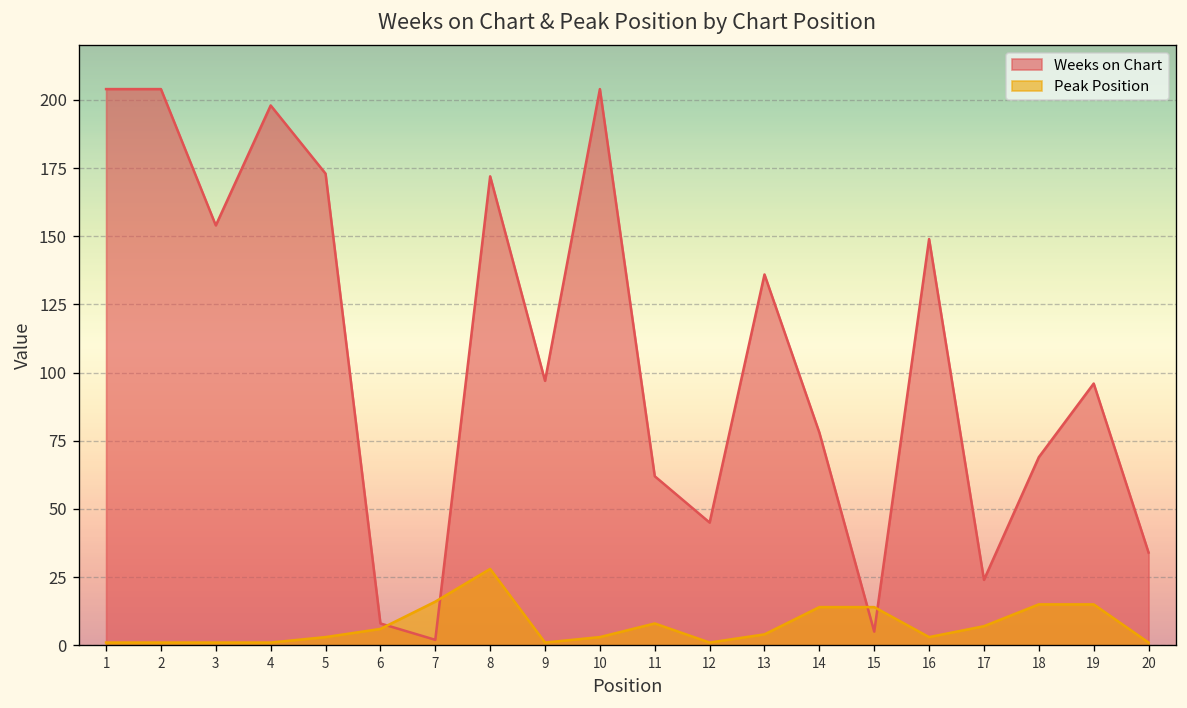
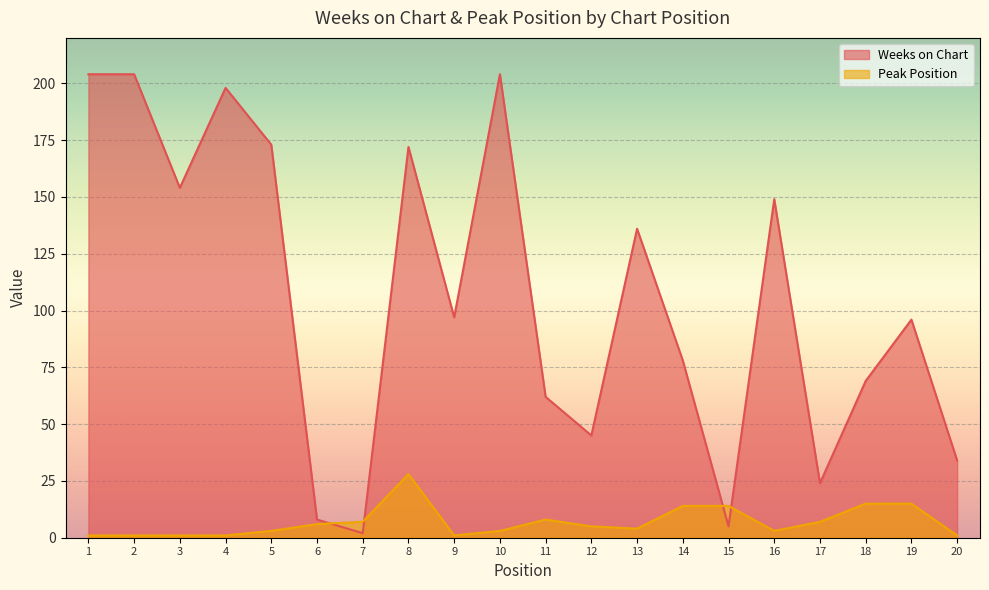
  {
    "Weeks on Chart": {
      "1": 204,
      "2": 204,
      "3": 154,
      "4": 198,
      "5": 173,
      "6": 8,
      "7": 2,
      "8": 172,
      "9": 97,
      "10": 204,
      "11": 62,
      "12": 45,
      "13": 136,
      "14": 78,
      "15": 5,
      "16": 149,
      "17": 24,
      "18": 69,
      "19": 96,
      "20": 34
    },
    "Peak Position": {
      "1": 1,
      "2": 1,
      "3": 1,
      "4": 1,
      "5": 3,
      "6": 6,
-     "7": 16,
+     "7": 7,
      "8": 28,
      "9": 1,
      "10": 3,
      "11": 8,
-     "12": 1,
+     "12": 5,
      "13": 4,
      "14": 14,
      "15": 14,
      "16": 3,
      "17": 7,
      "18": 15,
      "19": 15,
      "20": 1
    }
  }
